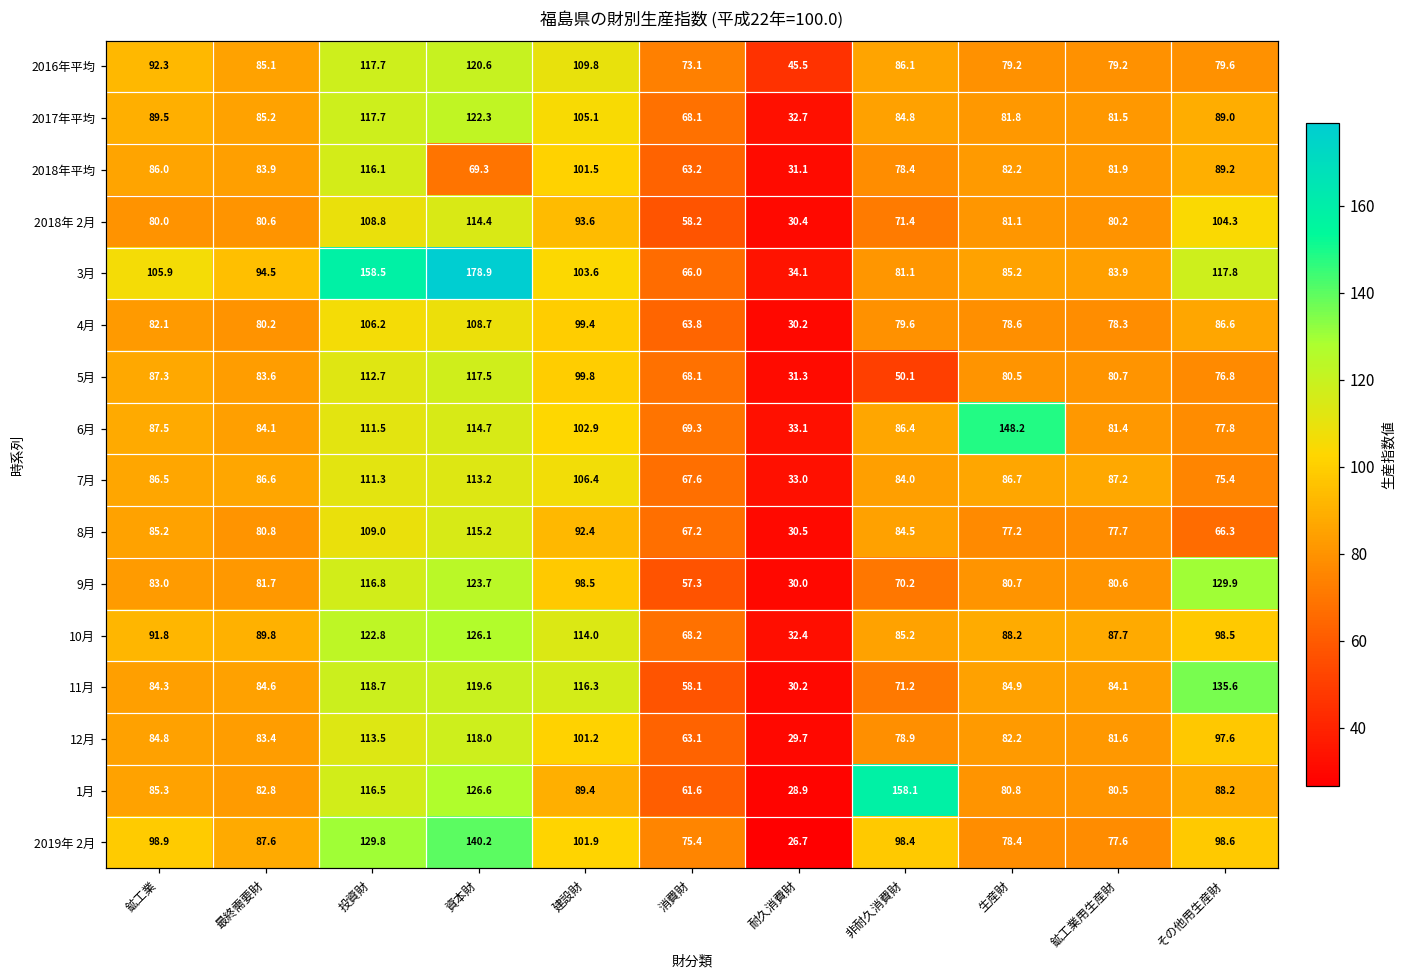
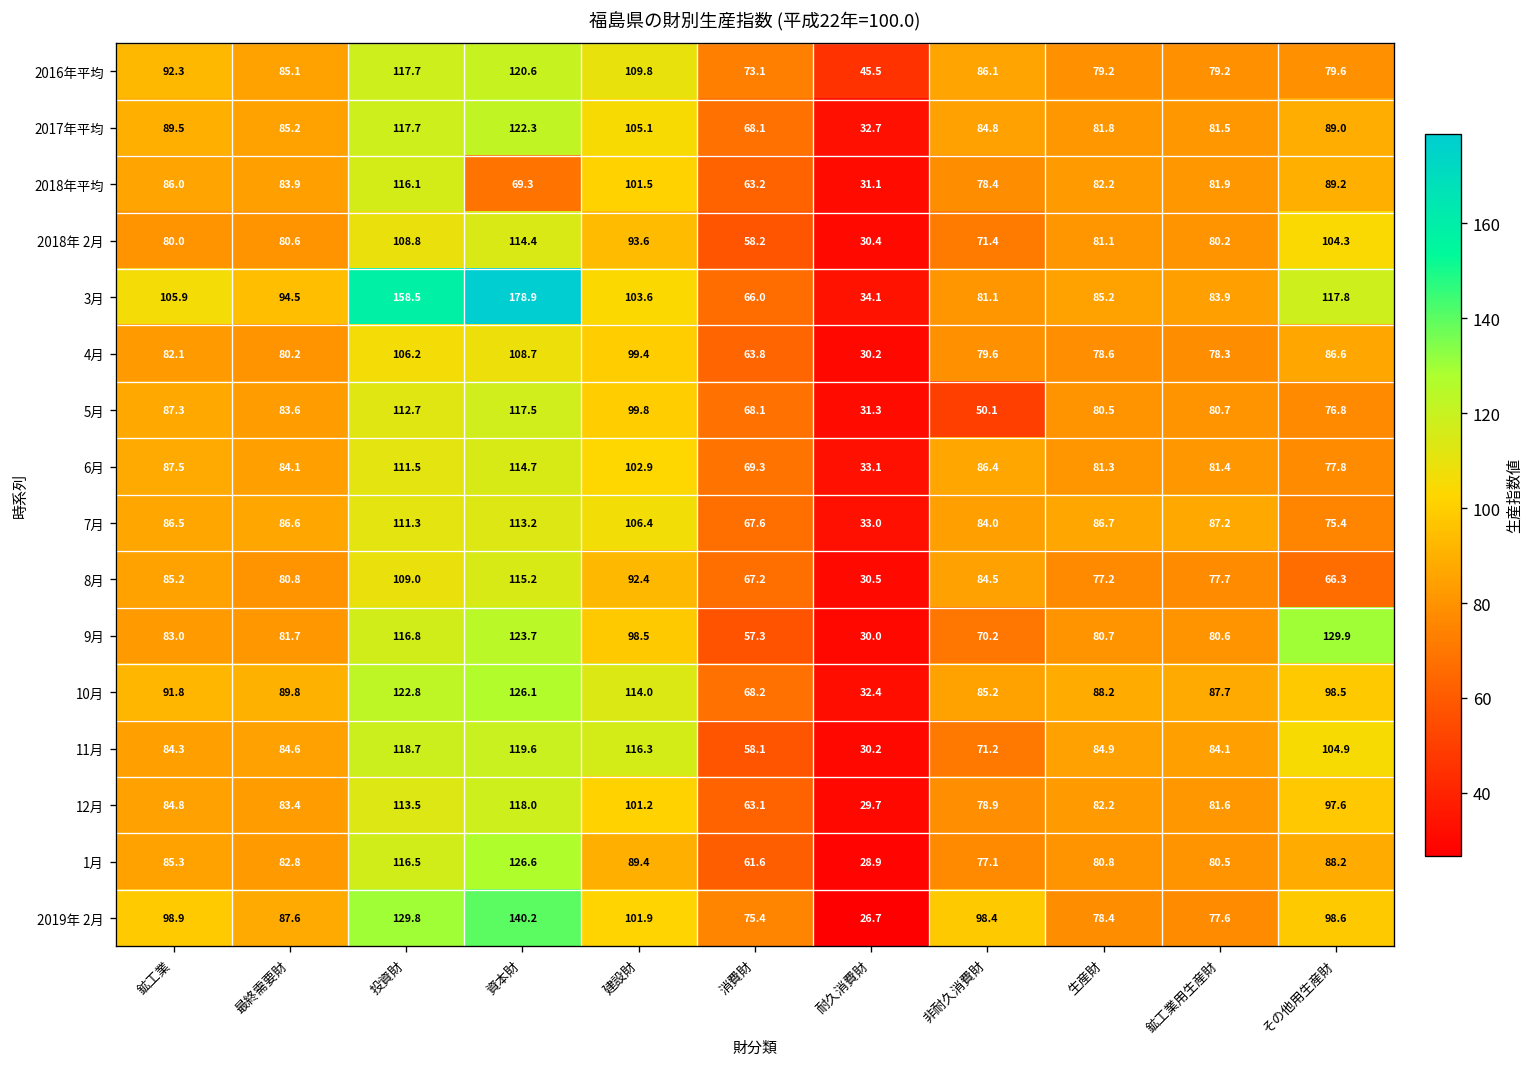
  {
    "2016年平均": {
      "鉱工業": 92.3,
      "最終需要財": 85.1,
      "投資財": 117.7,
      "資本財": 120.6,
      "建設財": 109.8,
      "消費財": 73.1,
      "耐久消費財": 45.5,
      "非耐久消費財": 86.1,
      "生産財": 79.2,
      "鉱工業用生産財": 79.2,
      "その他用生産財": 79.6
    },
    "2017年平均": {
      "鉱工業": 89.5,
      "最終需要財": 85.2,
      "投資財": 117.7,
      "資本財": 122.3,
      "建設財": 105.1,
      "消費財": 68.1,
      "耐久消費財": 32.7,
      "非耐久消費財": 84.8,
      "生産財": 81.8,
      "鉱工業用生産財": 81.5,
      "その他用生産財": 89.0
    },
    "2018年平均": {
      "鉱工業": 86.0,
      "最終需要財": 83.9,
      "投資財": 116.1,
      "資本財": 69.3,
      "建設財": 101.5,
      "消費財": 63.2,
      "耐久消費財": 31.1,
      "非耐久消費財": 78.4,
      "生産財": 82.2,
      "鉱工業用生産財": 81.9,
      "その他用生産財": 89.2
    },
    "2018年 2月": {
      "鉱工業": 80.0,
      "最終需要財": 80.6,
      "投資財": 108.8,
      "資本財": 114.4,
      "建設財": 93.6,
      "消費財": 58.2,
      "耐久消費財": 30.4,
      "非耐久消費財": 71.4,
      "生産財": 81.1,
      "鉱工業用生産財": 80.2,
      "その他用生産財": 104.3
    },
    "3月": {
      "鉱工業": 105.9,
      "最終需要財": 94.5,
      "投資財": 158.5,
      "資本財": 178.9,
      "建設財": 103.6,
      "消費財": 66.0,
      "耐久消費財": 34.1,
      "非耐久消費財": 81.1,
      "生産財": 85.2,
      "鉱工業用生産財": 83.9,
      "その他用生産財": 117.8
    },
    "4月": {
      "鉱工業": 82.1,
      "最終需要財": 80.2,
      "投資財": 106.2,
      "資本財": 108.7,
      "建設財": 99.4,
      "消費財": 63.8,
      "耐久消費財": 30.2,
      "非耐久消費財": 79.6,
      "生産財": 78.6,
      "鉱工業用生産財": 78.3,
      "その他用生産財": 86.6
    },
    "5月": {
      "鉱工業": 87.3,
      "最終需要財": 83.6,
      "投資財": 112.7,
      "資本財": 117.5,
      "建設財": 99.8,
      "消費財": 68.1,
      "耐久消費財": 31.3,
      "非耐久消費財": 50.1,
      "生産財": 80.5,
      "鉱工業用生産財": 80.7,
      "その他用生産財": 76.8
    },
    "6月": {
      "鉱工業": 87.5,
      "最終需要財": 84.1,
      "投資財": 111.5,
      "資本財": 114.7,
      "建設財": 102.9,
      "消費財": 69.3,
      "耐久消費財": 33.1,
      "非耐久消費財": 86.4,
-     "生産財": 148.2,
+     "生産財": 81.3,
      "鉱工業用生産財": 81.4,
      "その他用生産財": 77.8
    },
    "7月": {
      "鉱工業": 86.5,
      "最終需要財": 86.6,
      "投資財": 111.3,
      "資本財": 113.2,
      "建設財": 106.4,
      "消費財": 67.6,
      "耐久消費財": 33.0,
      "非耐久消費財": 84.0,
      "生産財": 86.7,
      "鉱工業用生産財": 87.2,
      "その他用生産財": 75.4
    },
    "8月": {
      "鉱工業": 85.2,
      "最終需要財": 80.8,
      "投資財": 109.0,
      "資本財": 115.2,
      "建設財": 92.4,
      "消費財": 67.2,
      "耐久消費財": 30.5,
      "非耐久消費財": 84.5,
      "生産財": 77.2,
      "鉱工業用生産財": 77.7,
      "その他用生産財": 66.3
    },
    "9月": {
      "鉱工業": 83.0,
      "最終需要財": 81.7,
      "投資財": 116.8,
      "資本財": 123.7,
      "建設財": 98.5,
      "消費財": 57.3,
      "耐久消費財": 30.0,
      "非耐久消費財": 70.2,
      "生産財": 80.7,
      "鉱工業用生産財": 80.6,
      "その他用生産財": 129.9
    },
    "10月": {
      "鉱工業": 91.8,
      "最終需要財": 89.8,
      "投資財": 122.8,
      "資本財": 126.1,
      "建設財": 114.0,
      "消費財": 68.2,
      "耐久消費財": 32.4,
      "非耐久消費財": 85.2,
      "生産財": 88.2,
      "鉱工業用生産財": 87.7,
      "その他用生産財": 98.5
    },
    "11月": {
      "鉱工業": 84.3,
      "最終需要財": 84.6,
      "投資財": 118.7,
      "資本財": 119.6,
      "建設財": 116.3,
      "消費財": 58.1,
      "耐久消費財": 30.2,
      "非耐久消費財": 71.2,
      "生産財": 84.9,
      "鉱工業用生産財": 84.1,
-     "その他用生産財": 135.6
+     "その他用生産財": 104.9
    },
    "12月": {
      "鉱工業": 84.8,
      "最終需要財": 83.4,
      "投資財": 113.5,
      "資本財": 118.0,
      "建設財": 101.2,
      "消費財": 63.1,
      "耐久消費財": 29.7,
      "非耐久消費財": 78.9,
      "生産財": 82.2,
      "鉱工業用生産財": 81.6,
      "その他用生産財": 97.6
    },
    "1月": {
      "鉱工業": 85.3,
      "最終需要財": 82.8,
      "投資財": 116.5,
      "資本財": 126.6,
      "建設財": 89.4,
      "消費財": 61.6,
      "耐久消費財": 28.9,
-     "非耐久消費財": 158.1,
+     "非耐久消費財": 77.1,
      "生産財": 80.8,
      "鉱工業用生産財": 80.5,
      "その他用生産財": 88.2
    },
    "2019年 2月": {
      "鉱工業": 98.9,
      "最終需要財": 87.6,
      "投資財": 129.8,
      "資本財": 140.2,
      "建設財": 101.9,
      "消費財": 75.4,
      "耐久消費財": 26.7,
      "非耐久消費財": 98.4,
      "生産財": 78.4,
      "鉱工業用生産財": 77.6,
      "その他用生産財": 98.6
    }
  }
